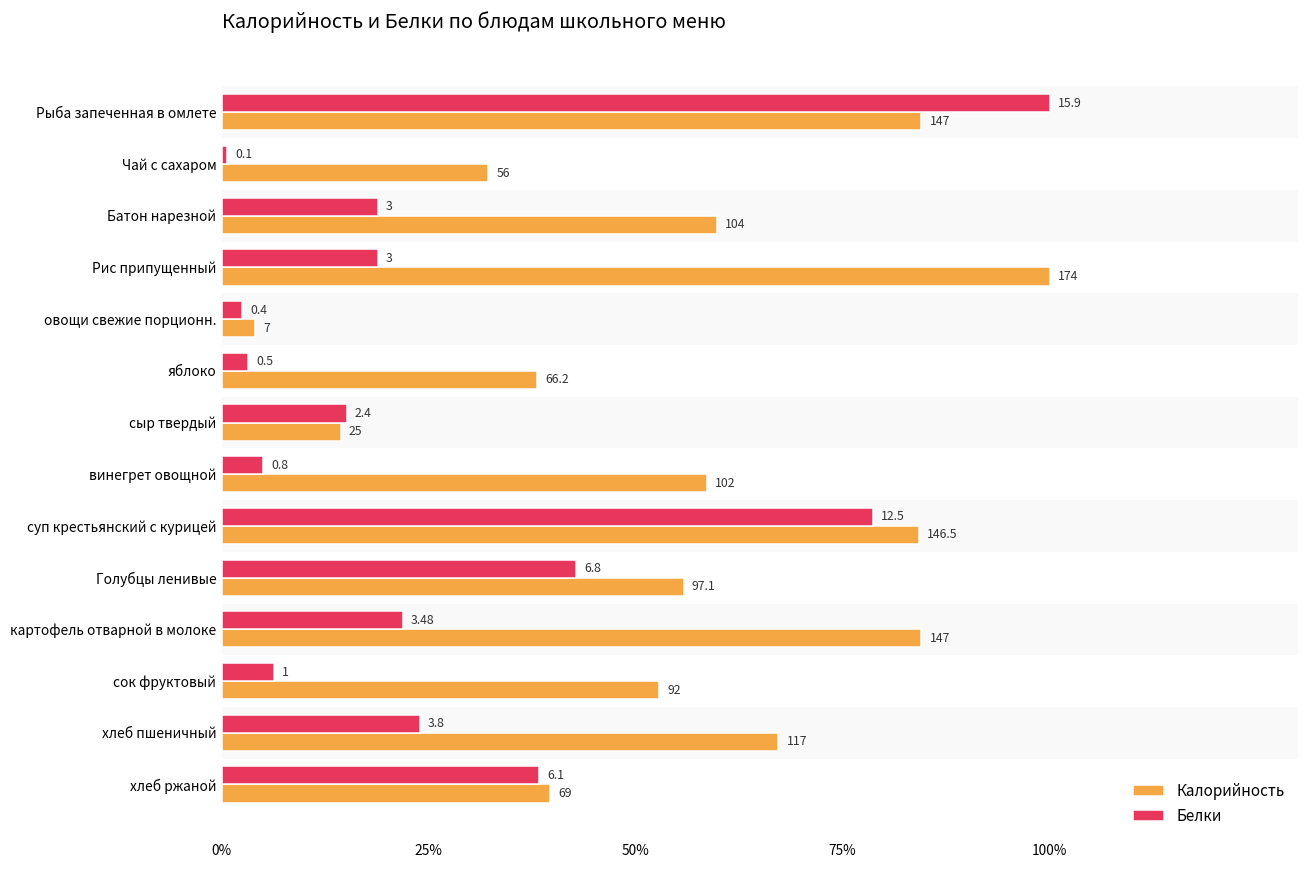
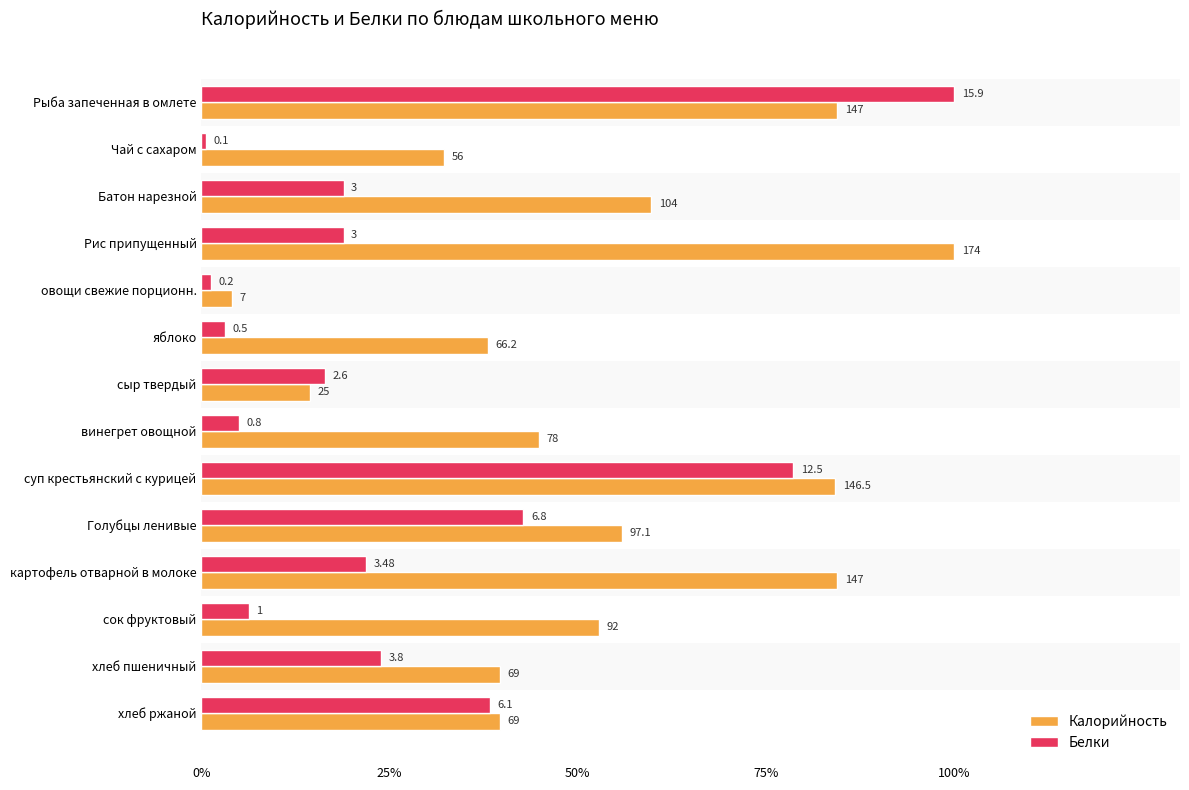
  {
    "Калорийность": {
-     "винегрет овощной": 102,
-     "хлеб пшеничный": 117
+     "винегрет овощной": 78,
+     "хлеб пшеничный": 69
    },
    "Белки": {
-     "овощи свежие порционн.": 0.4,
-     "сыр твердый": 2.4
+     "овощи свежие порционн.": 0.2,
+     "сыр твердый": 2.6
    }
  }
